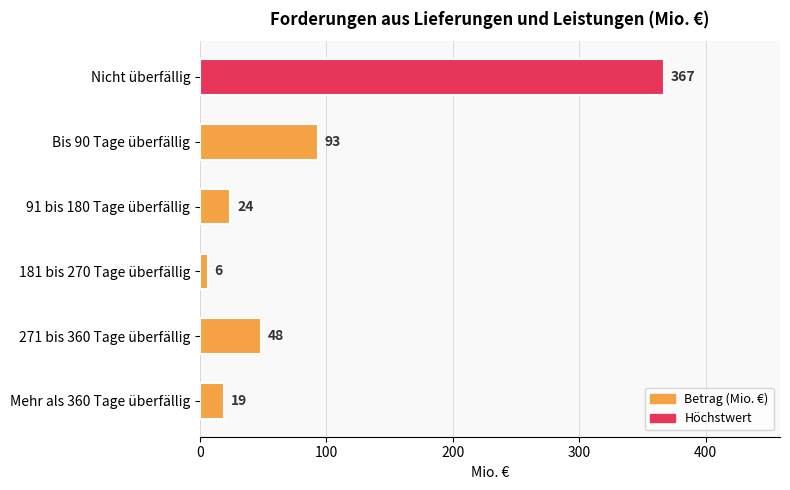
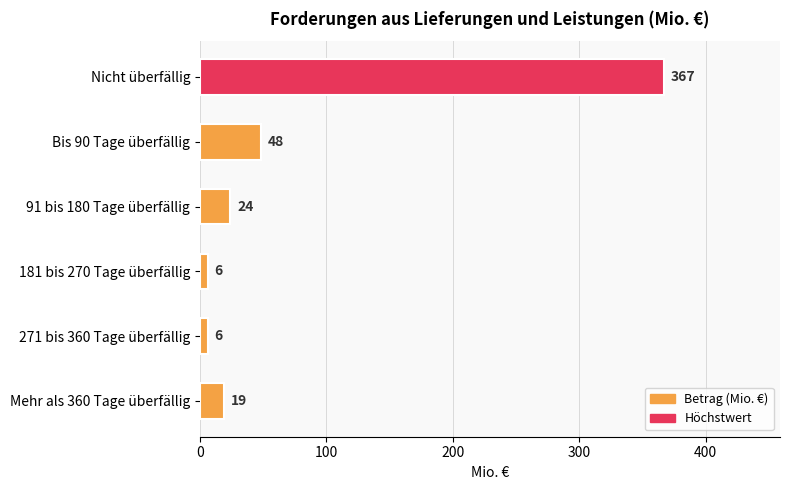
  {
    "Nicht überfällig": 367,
-   "Bis 90 Tage überfällig": 93,
+   "Bis 90 Tage überfällig": 48,
    "91 bis 180 Tage überfällig": 24,
    "181 bis 270 Tage überfällig": 6,
-   "271 bis 360 Tage überfällig": 48,
+   "271 bis 360 Tage überfällig": 6,
    "Mehr als 360 Tage überfällig": 19
  }
